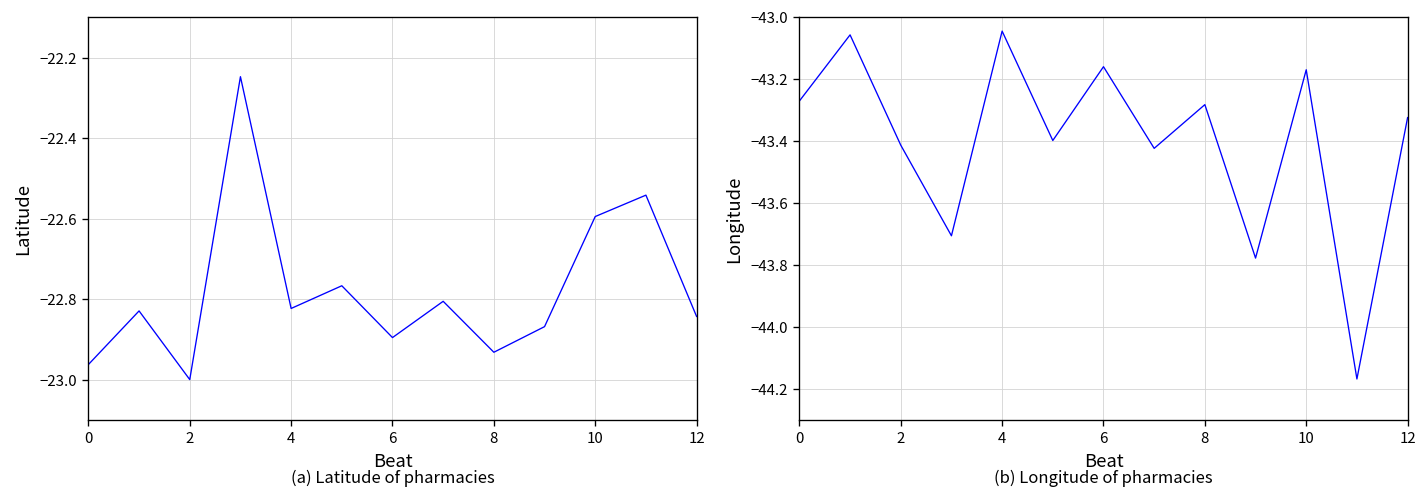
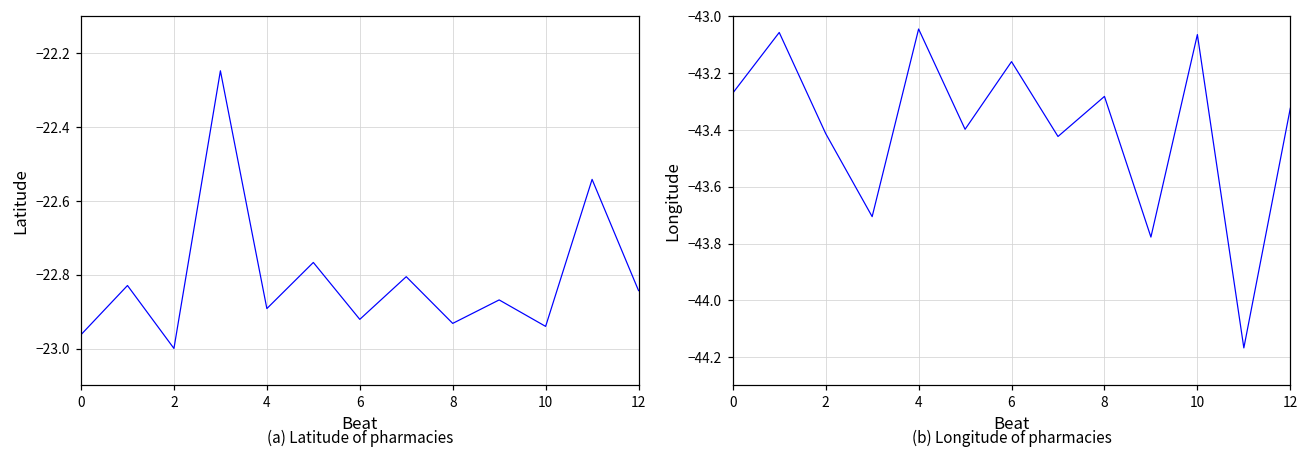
  {
    "(a) Latitude of pharmacies": {
      "0": -22.96,
      "2": -23.00,
-     "4": -22.82,
-     "6": -22.90,
+     "4": -22.89,
+     "6": -22.92,
      "8": -22.93,
-     "10": -22.59,
+     "10": -22.94,
      "12": -22.84
    },
    "(b) Longitude of pharmacies": {
      "0": -43.27,
      "2": -43.41,
      "4": -43.04,
      "6": -43.16,
      "8": -43.28,
-     "10": -43.17,
+     "10": -43.06,
      "12": -43.32
    }
  }
